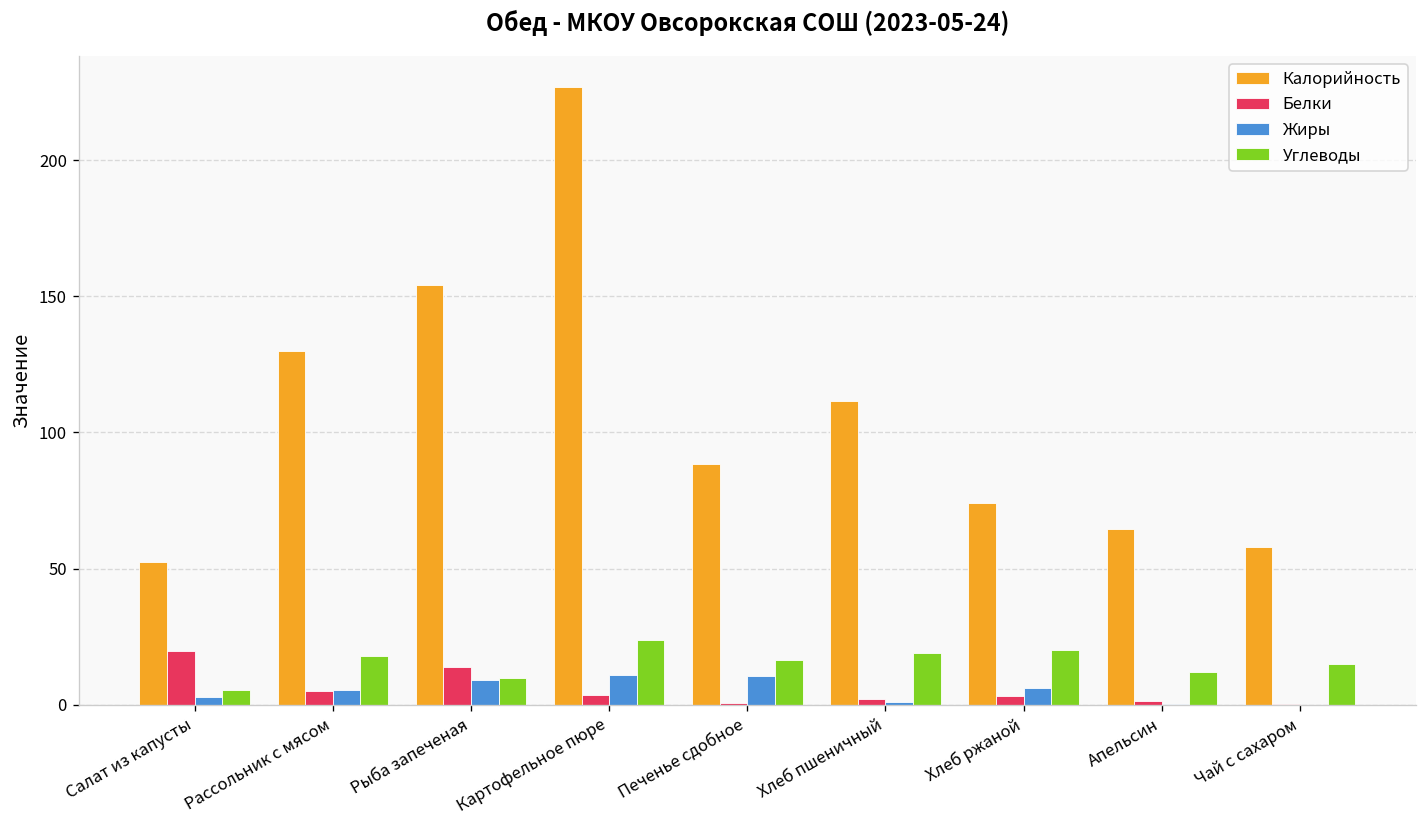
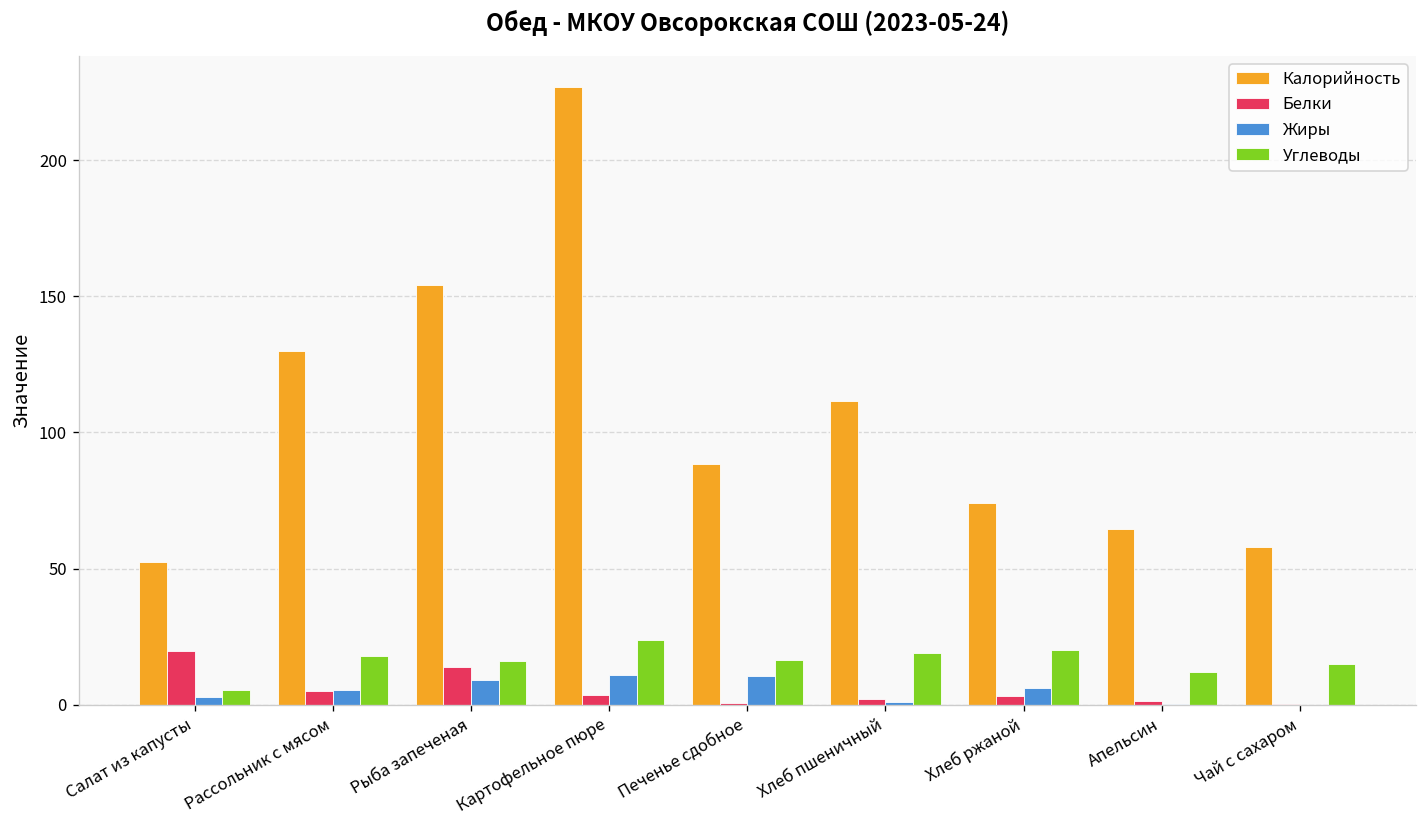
  {
    "Калорийность": {
      "Салат из капусты": 52,
      "Рассольник с мясом": 130,
      "Рыба запеченая": 154,
      "Картофельное пюре": 227,
      "Печенье сдобное": 89,
      "Хлеб пшеничный": 112,
      "Хлеб ржаной": 74,
      "Апельсин": 65,
      "Чай с сахаром": 58
    },
    "Белки": {
      "Салат из капусты": 20,
      "Рассольник с мясом": 5,
      "Рыба запеченая": 14,
      "Картофельное пюре": 4,
      "Хлеб пшеничный": 2,
      "Хлеб ржаной": 3,
      "Апельсин": 1
    },
    "Жиры": {
      "Салат из капусты": 3,
      "Рассольник с мясом": 6,
      "Рыба запеченая": 9,
      "Картофельное пюре": 11,
      "Печенье сдобное": 11,
      "Хлеб ржаной": 6,
      "Чай с сахаром": 0
    },
    "Углеводы": {
      "Салат из капусты": 5,
      "Рассольник с мясом": 18,
-     "Рыба запеченая": 10,
+     "Рыба запеченая": 16,
      "Картофельное пюре": 24,
      "Печенье сдобное": 16,
      "Хлеб пшеничный": 19,
      "Хлеб ржаной": 20,
      "Апельсин": 12,
      "Чай с сахаром": 15
    }
  }
